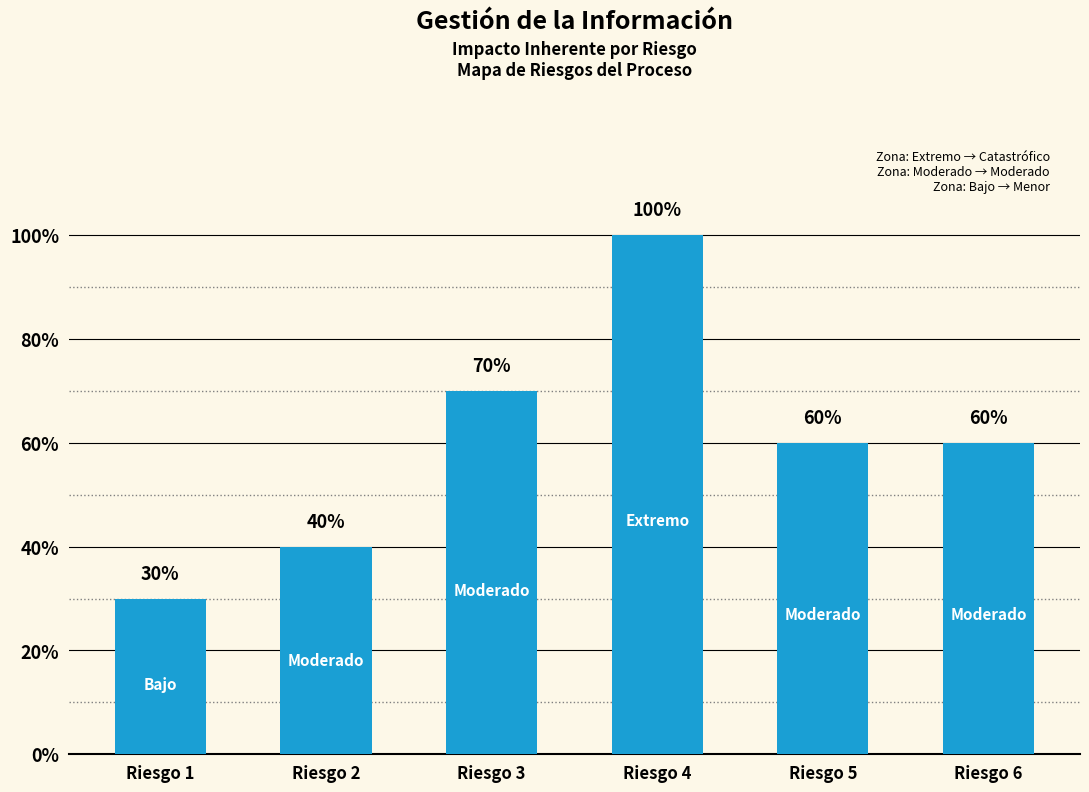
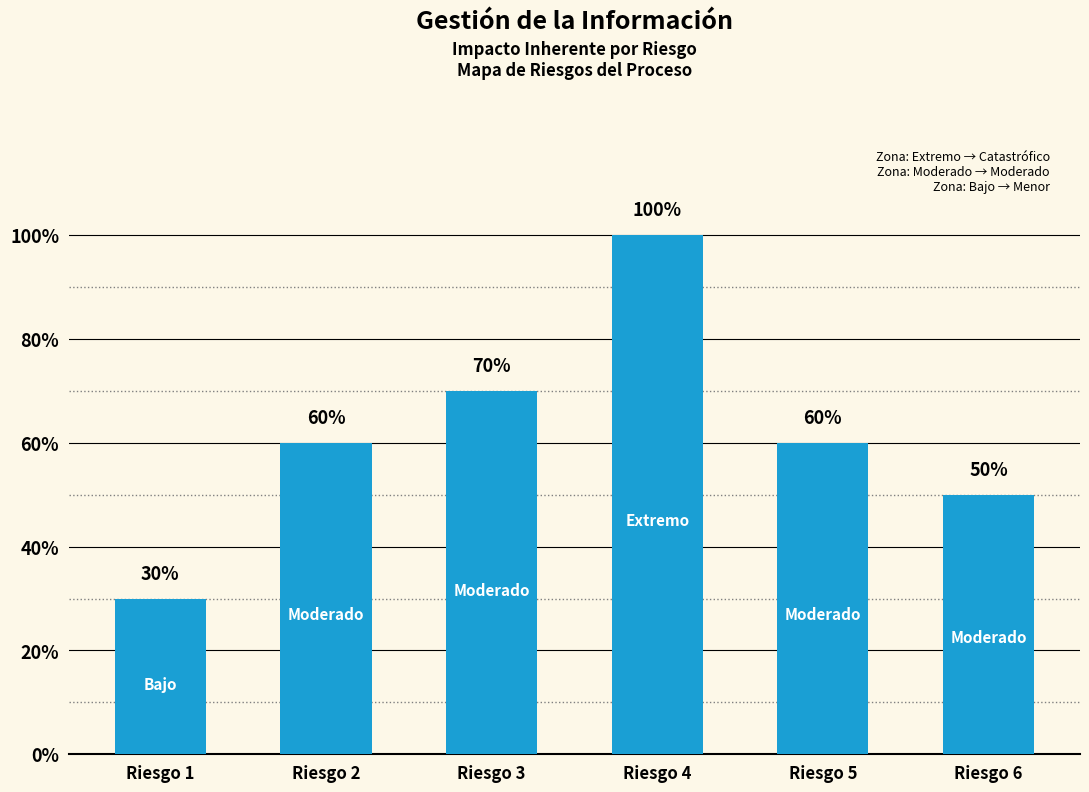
  {
    "Riesgo 1": "30%",
-   "Riesgo 2": "40%",
+   "Riesgo 2": "60%",
    "Riesgo 3": "70%",
    "Riesgo 4": "100%",
    "Riesgo 5": "60%",
-   "Riesgo 6": "60%"
+   "Riesgo 6": "50%"
  }
